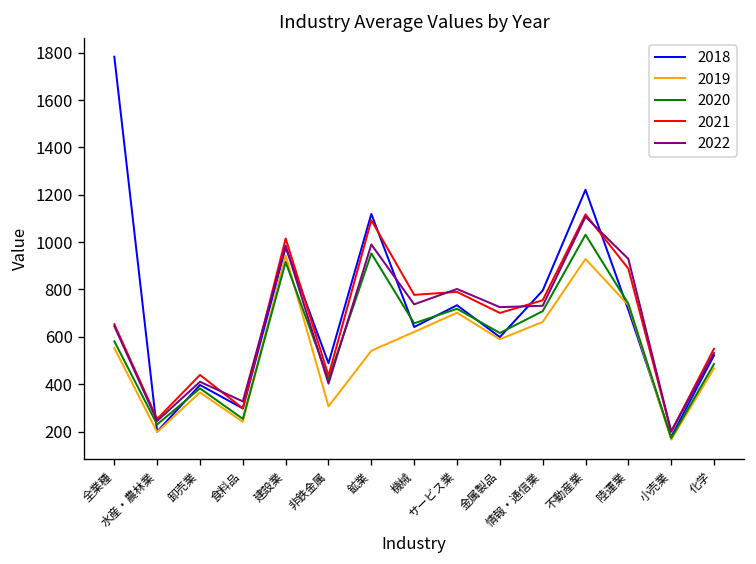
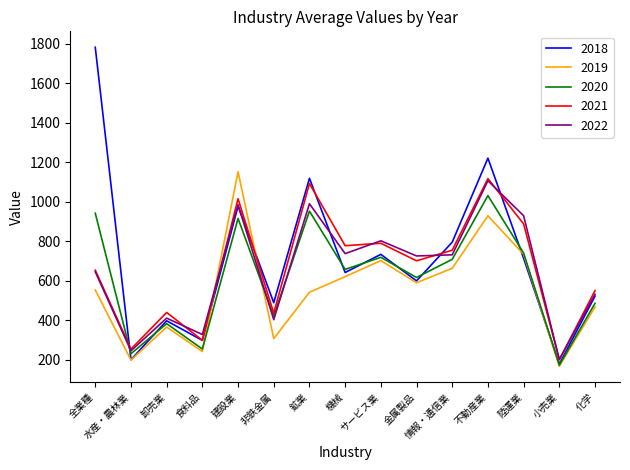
  {
    "2018": {
      "全業種": 1780,
      "卸売業": 400,
      "非鉄金属": 490,
      "鉱業": 1120,
      "機械": 640,
      "サービス業": 730,
      "情報・通信業": 800,
      "不動産業": 1220,
      "陸運業": 710
    },
    "2019": {
      "全業種": 550,
      "卸売業": 370,
      "食料品": 240,
-     "建設業": 940,
+     "建設業": 1150,
      "非鉄金属": 310,
      "鉱業": 540,
      "機械": 620,
      "サービス業": 700,
      "情報・通信業": 660,
      "不動産業": 930,
      "化学": 470
    },
    "2020": {
-     "全業種": 580,
+     "全業種": 940,
      "水産・農林業": 230,
      "卸売業": 380,
      "食料品": 250,
      "建設業": 920,
      "非鉄金属": 420,
      "鉱業": 950,
      "機械": 660,
      "サービス業": 720,
      "金属製品": 620,
      "情報・通信業": 710,
      "不動産業": 1030,
      "化学": 490
    },
    "2021": {
      "卸売業": 440,
      "建設業": 1020,
      "非鉄金属": 440,
      "鉱業": 1090,
      "機械": 780,
      "金属製品": 700,
      "情報・通信業": 750,
      "陸運業": 890,
      "化学": 550
    },
    "2022": {
      "卸売業": 410,
      "食料品": 330,
      "非鉄金属": 400,
      "鉱業": 990,
      "機械": 740,
      "金属製品": 730,
      "情報・通信業": 730,
      "陸運業": 930
    }
  }
